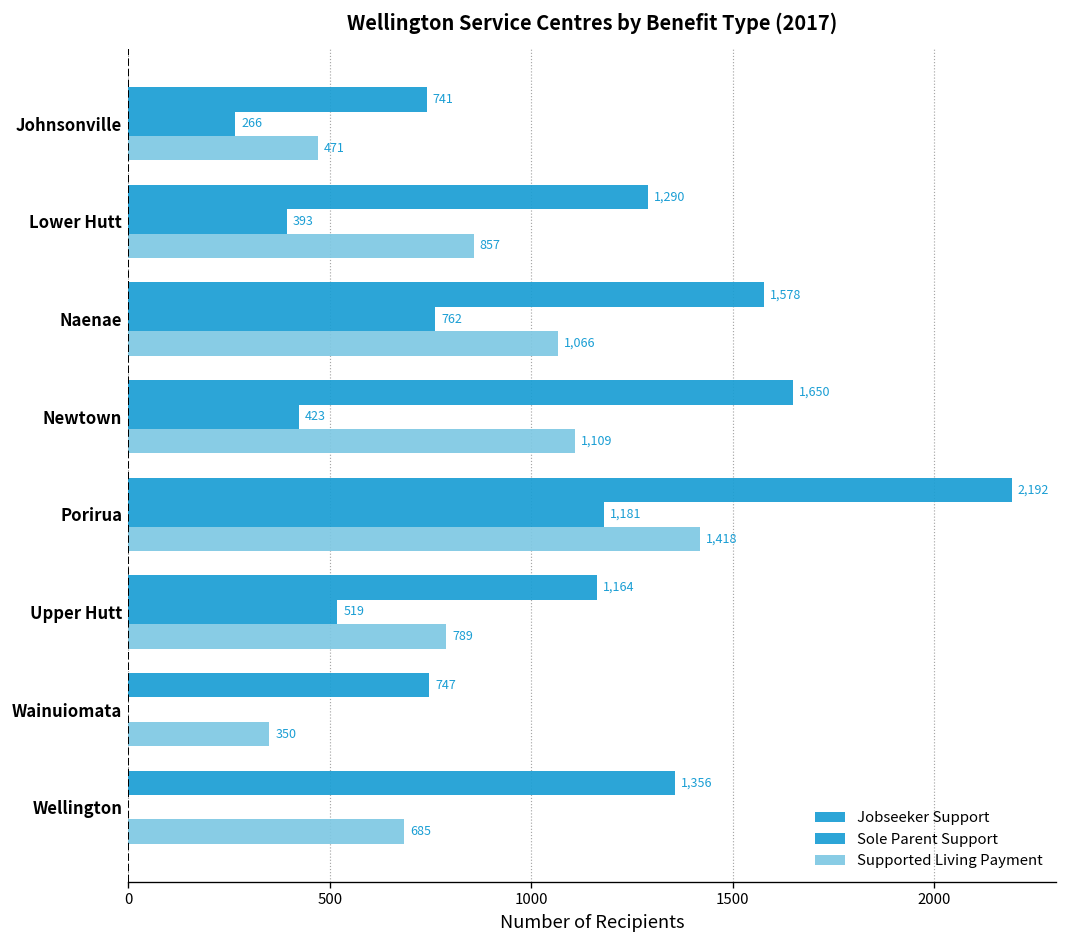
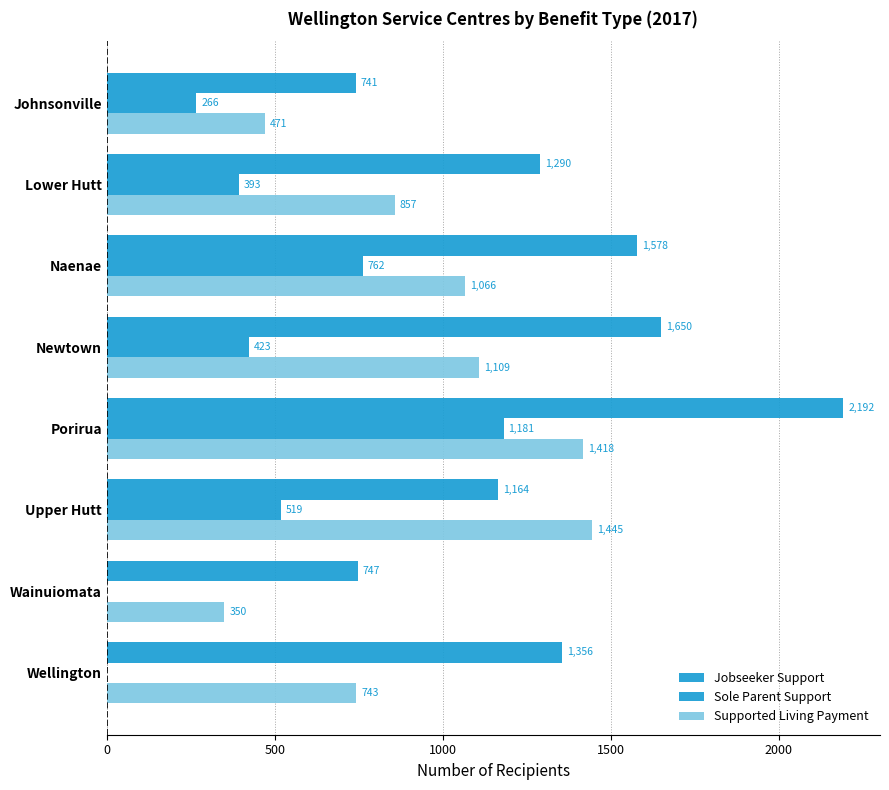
  {
    "Supported Living Payment": {
      "Johnsonville": "471",
      "Lower Hutt": "857",
      "Naenae": "1,066",
      "Newtown": "1,109",
      "Porirua": "1,418",
-     "Upper Hutt": "789",
+     "Upper Hutt": "1,445",
      "Wainuiomata": "350",
-     "Wellington": "685"
+     "Wellington": "743"
    }
  }
